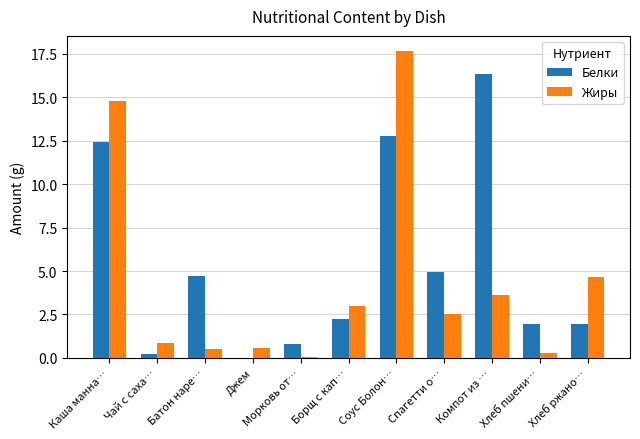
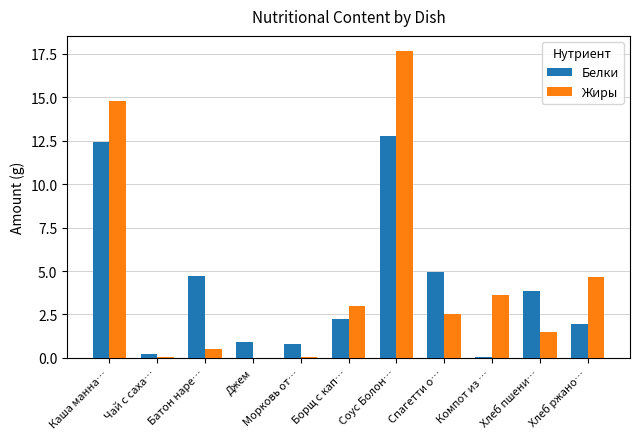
  {
    "Белки": {
      "Каша манна…": 12.5,
      "Чай с саха…": 0.2,
      "Батон наре…": 4.7,
-     "Джем": 0.0,
+     "Джем": 0.9,
      "Морковь от…": 0.8,
      "Борщ с кап…": 2.2,
      "Соус Болон…": 12.8,
      "Спагетти о…": 4.9,
-     "Компот из …": 16.4,
-     "Хлеб пшени…": 2.0,
+     "Компот из …": 0.1,
+     "Хлеб пшени…": 3.9,
      "Хлеб ржано…": 2.0
    },
    "Жиры": {
      "Каша манна…": 14.8,
-     "Чай с саха…": 0.9,
+     "Чай с саха…": 0.1,
      "Батон наре…": 0.5,
-     "Джем": 0.6,
+     "Джем": 0.0,
      "Борщ с кап…": 3.0,
      "Соус Болон…": 17.7,
      "Спагетти о…": 2.5,
      "Компот из …": 3.6,
-     "Хлеб пшени…": 0.3,
+     "Хлеб пшени…": 1.5,
      "Хлеб ржано…": 4.7
    }
  }
